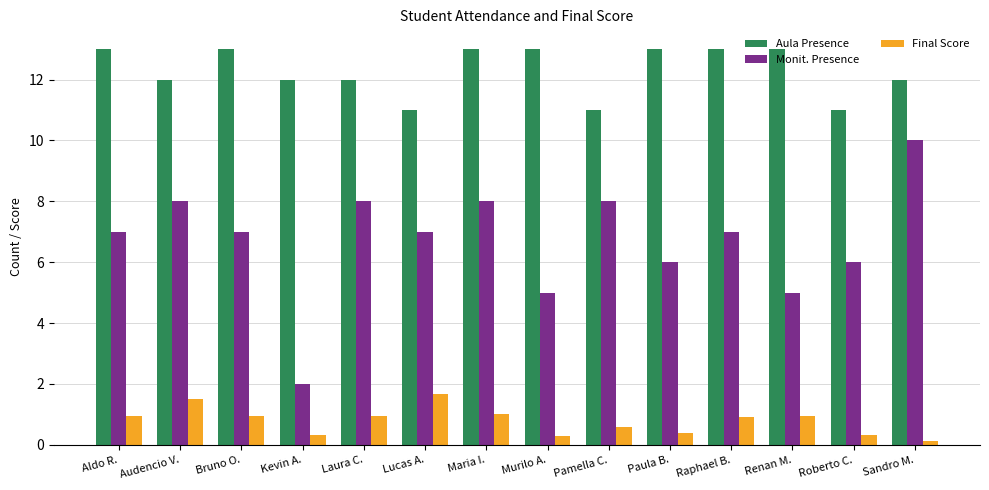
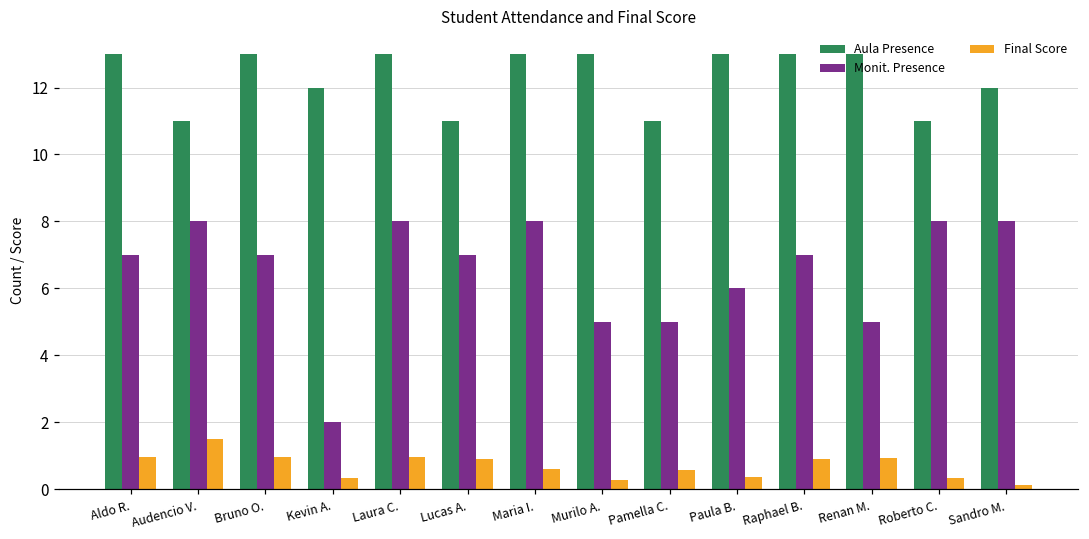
  {
    "Aula Presence": {
      "Aldo R.": 13,
-     "Audencio V.": 12,
+     "Audencio V.": 11,
      "Bruno O.": 13,
      "Kevin A.": 12,
-     "Laura C.": 12,
+     "Laura C.": 13,
      "Lucas A.": 11,
      "Maria I.": 13,
      "Murilo A.": 13,
      "Pamella C.": 11,
      "Paula B.": 13,
      "Raphael B.": 13,
      "Renan M.": 13,
      "Roberto C.": 11,
      "Sandro M.": 12
    },
    "Monit. Presence": {
      "Aldo R.": 7,
      "Audencio V.": 8,
      "Bruno O.": 7,
      "Kevin A.": 2,
      "Laura C.": 8,
      "Lucas A.": 7,
      "Maria I.": 8,
      "Murilo A.": 5,
-     "Pamella C.": 8,
+     "Pamella C.": 5,
      "Paula B.": 6,
      "Raphael B.": 7,
      "Renan M.": 5,
-     "Roberto C.": 6,
-     "Sandro M.": 10
+     "Roberto C.": 8,
+     "Sandro M.": 8
    },
    "Final Score": {
      "Aldo R.": 1.0,
      "Audencio V.": 1.5,
      "Bruno O.": 1.0,
      "Kevin A.": 0.3,
      "Laura C.": 1.0,
-     "Lucas A.": 1.7,
-     "Maria I.": 1.0,
+     "Lucas A.": 0.9,
+     "Maria I.": 0.6,
      "Murilo A.": 0.3,
      "Pamella C.": 0.6,
      "Paula B.": 0.4,
      "Raphael B.": 0.9,
      "Renan M.": 0.9,
      "Roberto C.": 0.3,
      "Sandro M.": 0.1
    }
  }
